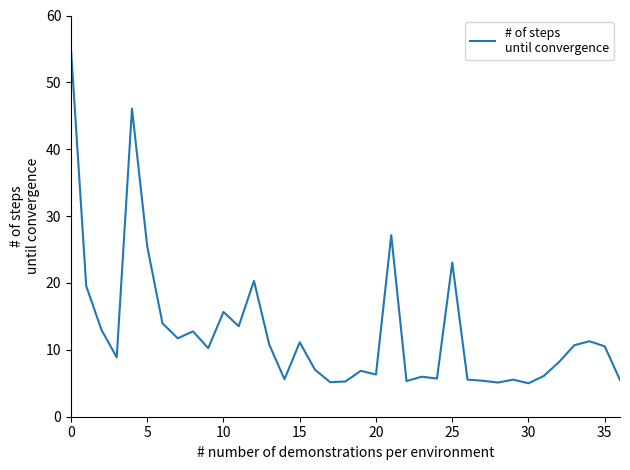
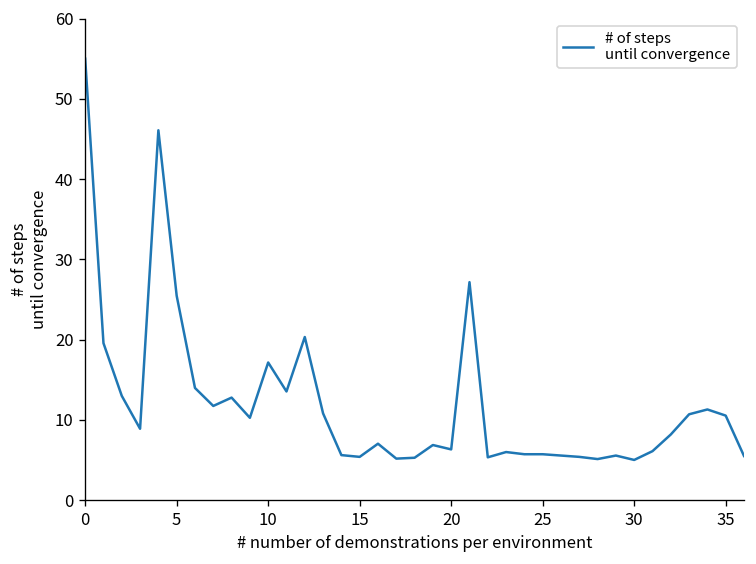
  {
    "0": 55,
    "5": 25,
-   "10": 16,
-   "15": 11,
+   "10": 17,
+   "15": 5,
    "20": 6,
-   "25": 23,
+   "25": 6,
    "30": 5,
    "35": 11
  }
